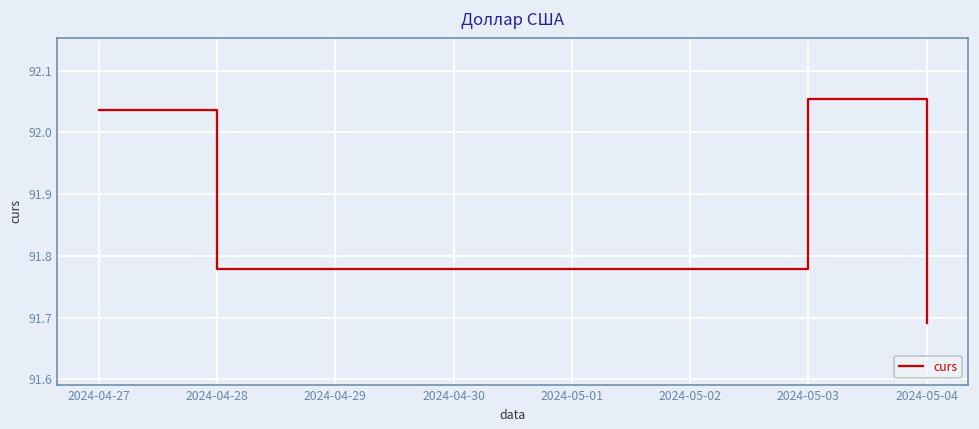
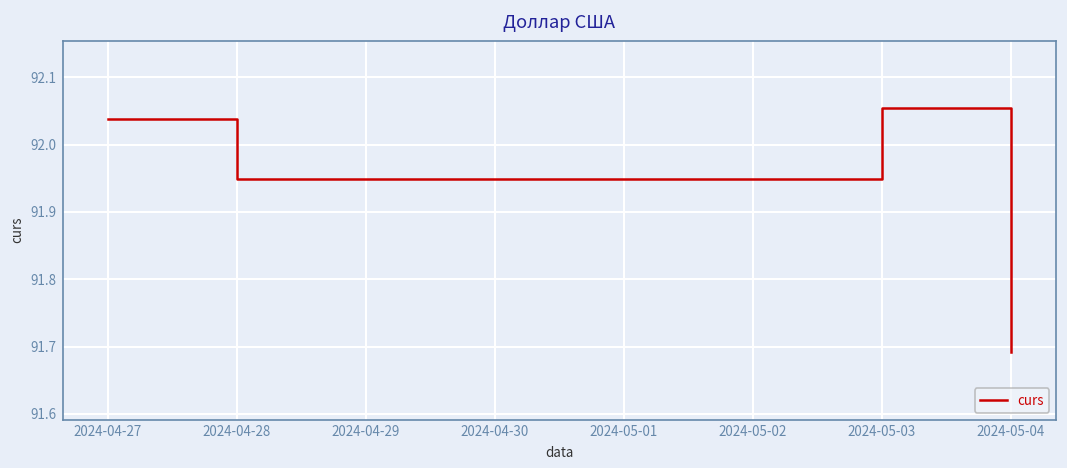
  {
    "2024-04-27": 92.04,
-   "2024-04-28": 91.78,
+   "2024-04-28": 91.95,
    "2024-05-03": 92.05,
    "2024-05-04": 91.69
  }
